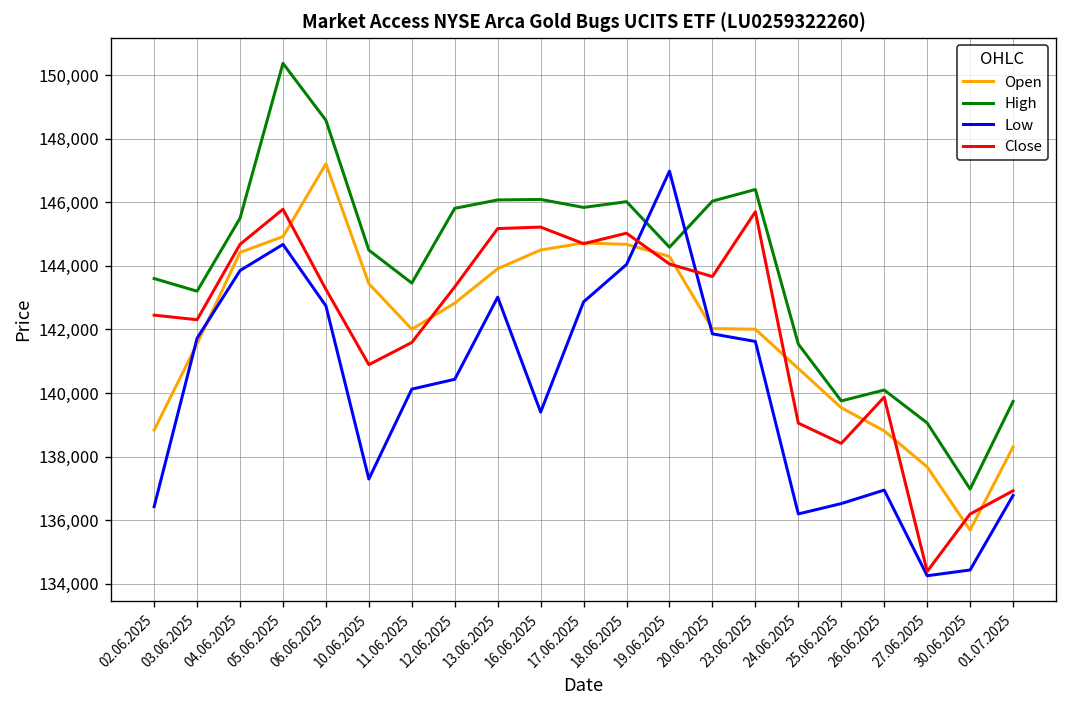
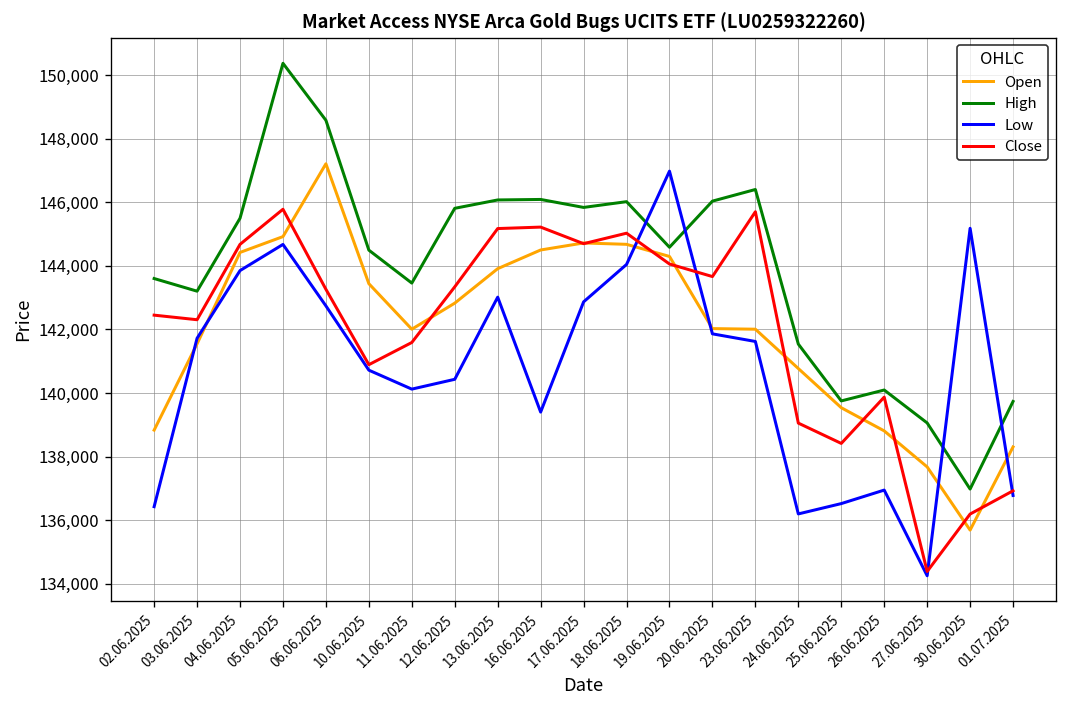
  {
    "Open": {
      "02.06.2025": "138,800",
      "03.06.2025": "141,500",
      "04.06.2025": "144,400",
      "05.06.2025": "144,900",
      "06.06.2025": "147,200",
      "10.06.2025": "143,400",
      "11.06.2025": "142,000",
      "12.06.2025": "142,800",
      "13.06.2025": "143,900",
      "16.06.2025": "144,500",
      "18.06.2025": "144,700",
      "19.06.2025": "144,300",
      "20.06.2025": "142,000",
      "23.06.2025": "142,000",
      "24.06.2025": "140,800",
      "25.06.2025": "139,500",
      "26.06.2025": "138,800",
      "27.06.2025": "137,700",
      "30.06.2025": "135,700",
      "01.07.2025": "138,300"
    },
    "High": {
      "02.06.2025": "143,600",
      "03.06.2025": "143,200",
      "04.06.2025": "145,500",
      "05.06.2025": "150,400",
      "06.06.2025": "148,600",
      "10.06.2025": "144,500",
      "11.06.2025": "143,500",
      "12.06.2025": "145,800",
      "13.06.2025": "146,100",
      "16.06.2025": "146,100",
      "17.06.2025": "145,800",
      "18.06.2025": "146,000",
      "19.06.2025": "144,600",
      "20.06.2025": "146,000",
      "23.06.2025": "146,400",
      "24.06.2025": "141,500",
      "25.06.2025": "139,800",
      "26.06.2025": "140,100",
      "27.06.2025": "139,100",
      "30.06.2025": "137,000",
      "01.07.2025": "139,700"
    },
    "Low": {
      "02.06.2025": "136,400",
      "03.06.2025": "141,700",
      "04.06.2025": "143,900",
      "05.06.2025": "144,700",
      "06.06.2025": "142,700",
-     "10.06.2025": "137,300",
+     "10.06.2025": "140,700",
      "11.06.2025": "140,100",
      "12.06.2025": "140,400",
      "13.06.2025": "143,000",
      "16.06.2025": "139,400",
      "17.06.2025": "142,900",
      "18.06.2025": "144,000",
      "19.06.2025": "147,000",
      "20.06.2025": "141,900",
      "23.06.2025": "141,600",
      "24.06.2025": "136,200",
      "25.06.2025": "136,500",
      "26.06.2025": "136,900",
      "27.06.2025": "134,300",
-     "30.06.2025": "134,400",
+     "30.06.2025": "145,200",
      "01.07.2025": "136,800"
    },
    "Close": {
      "02.06.2025": "142,500",
      "03.06.2025": "142,300",
      "04.06.2025": "144,700",
      "05.06.2025": "145,800",
      "06.06.2025": "143,300",
      "10.06.2025": "140,900",
      "11.06.2025": "141,600",
      "12.06.2025": "143,300",
      "13.06.2025": "145,200",
      "16.06.2025": "145,200",
      "18.06.2025": "145,000",
      "19.06.2025": "144,100",
      "20.06.2025": "143,700",
      "23.06.2025": "145,700",
      "24.06.2025": "139,100",
      "25.06.2025": "138,400",
      "26.06.2025": "139,900",
      "27.06.2025": "134,400",
      "30.06.2025": "136,200",
      "01.07.2025": "136,900"
    }
  }
